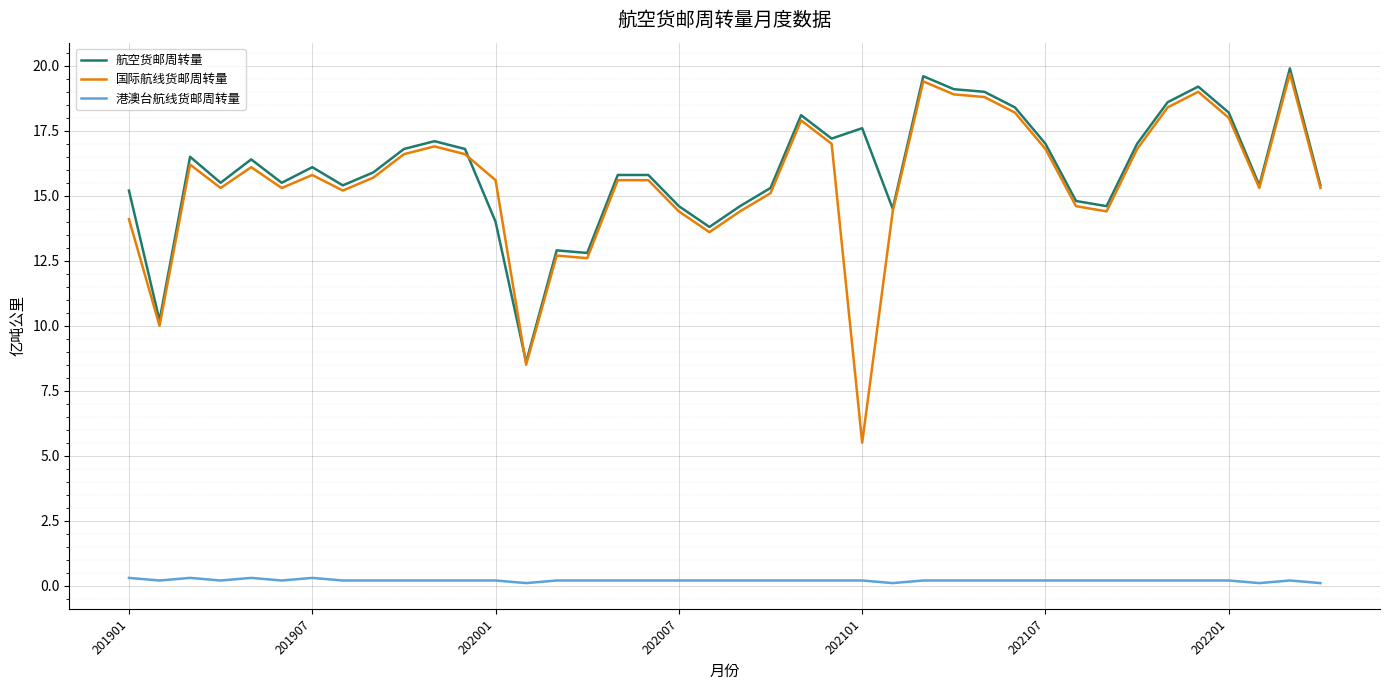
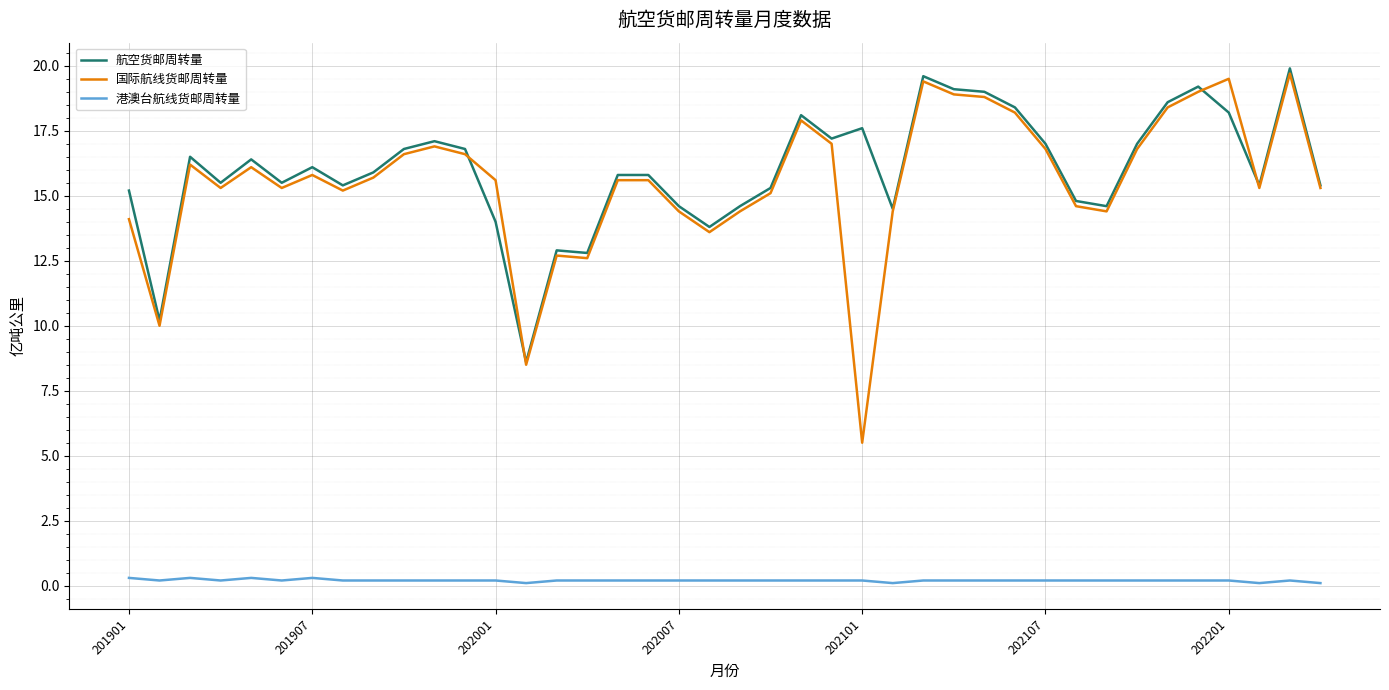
  {
    "航空货邮周转量": {
      "201901": 15.2,
      "201907": 16.1,
      "202001": 14.0,
      "202007": 14.6,
      "202101": 17.6,
      "202107": 17.0,
      "202201": 18.2
    },
    "国际航线货邮周转量": {
      "201901": 14.1,
      "201907": 15.8,
      "202001": 15.6,
      "202007": 14.4,
      "202101": 5.5,
      "202107": 16.8,
-     "202201": 18.0
+     "202201": 19.5
    },
    "港澳台航线货邮周转量": {
      "201901": 0.3,
      "201907": 0.3,
      "202001": 0.2,
      "202007": 0.2,
      "202101": 0.2,
      "202107": 0.2,
      "202201": 0.2
    }
  }
